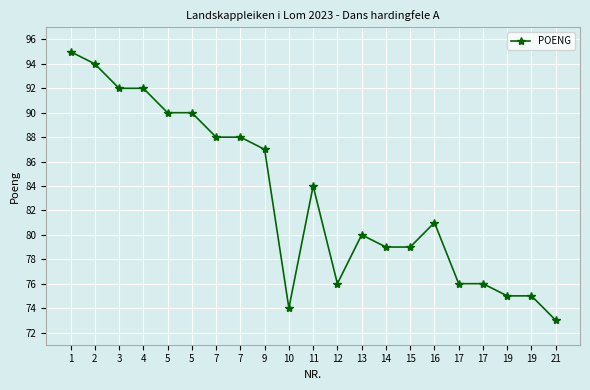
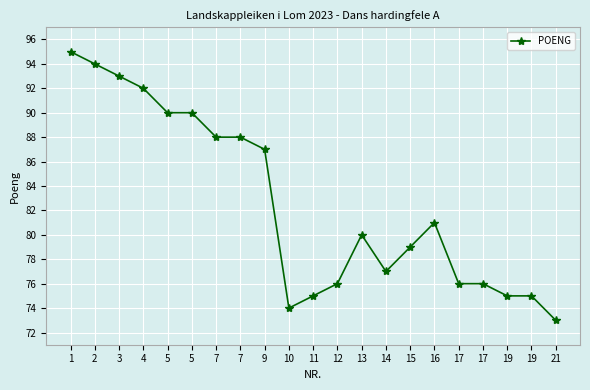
  {
    "1": 95,
    "2": 94,
-   "3": 92,
+   "3": 93,
    "4": 92,
    "9": 87,
    "10": 74,
-   "11": 84,
+   "11": 75,
    "12": 76,
    "13": 80,
-   "14": 79,
+   "14": 77,
    "15": 79,
    "16": 81,
    "21": 73
  }
